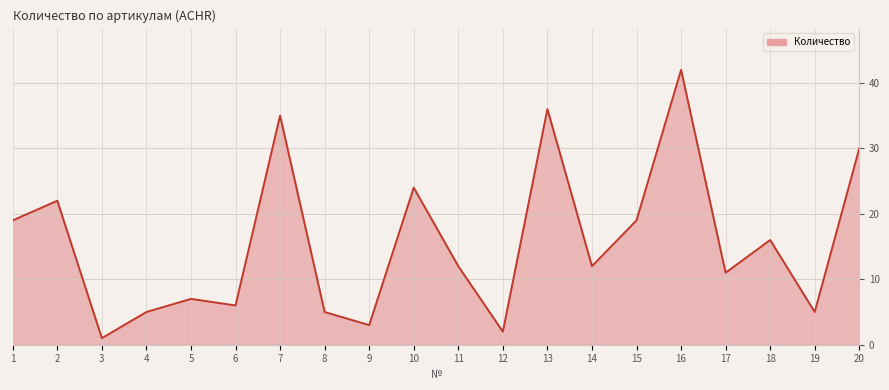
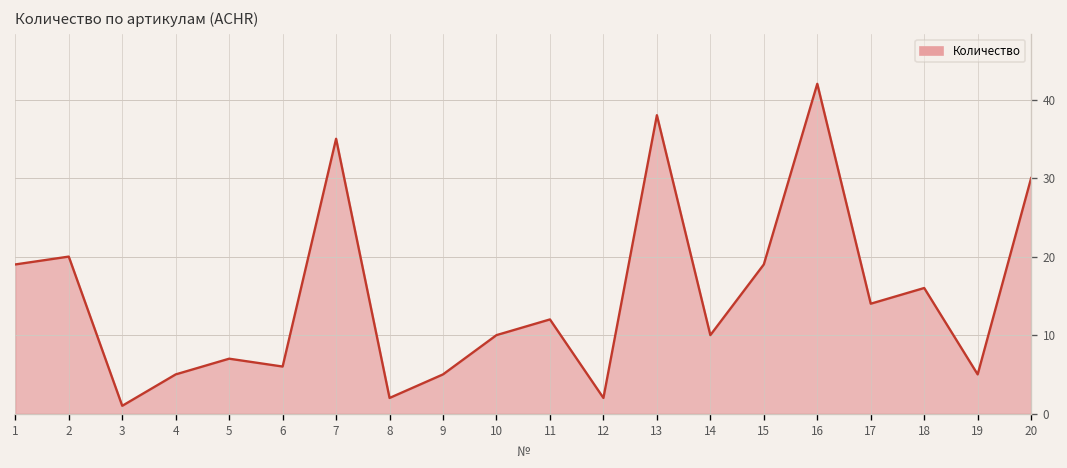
  {
    "1": 19,
-   "2": 22,
+   "2": 20,
    "3": 1,
    "4": 5,
    "5": 7,
    "6": 6,
    "7": 35,
-   "8": 5,
-   "9": 3,
-   "10": 24,
+   "8": 2,
+   "9": 5,
+   "10": 10,
    "11": 12,
    "12": 2,
-   "13": 36,
-   "14": 12,
+   "13": 38,
+   "14": 10,
    "15": 19,
    "16": 42,
-   "17": 11,
+   "17": 14,
    "18": 16,
    "19": 5,
    "20": 30
  }
